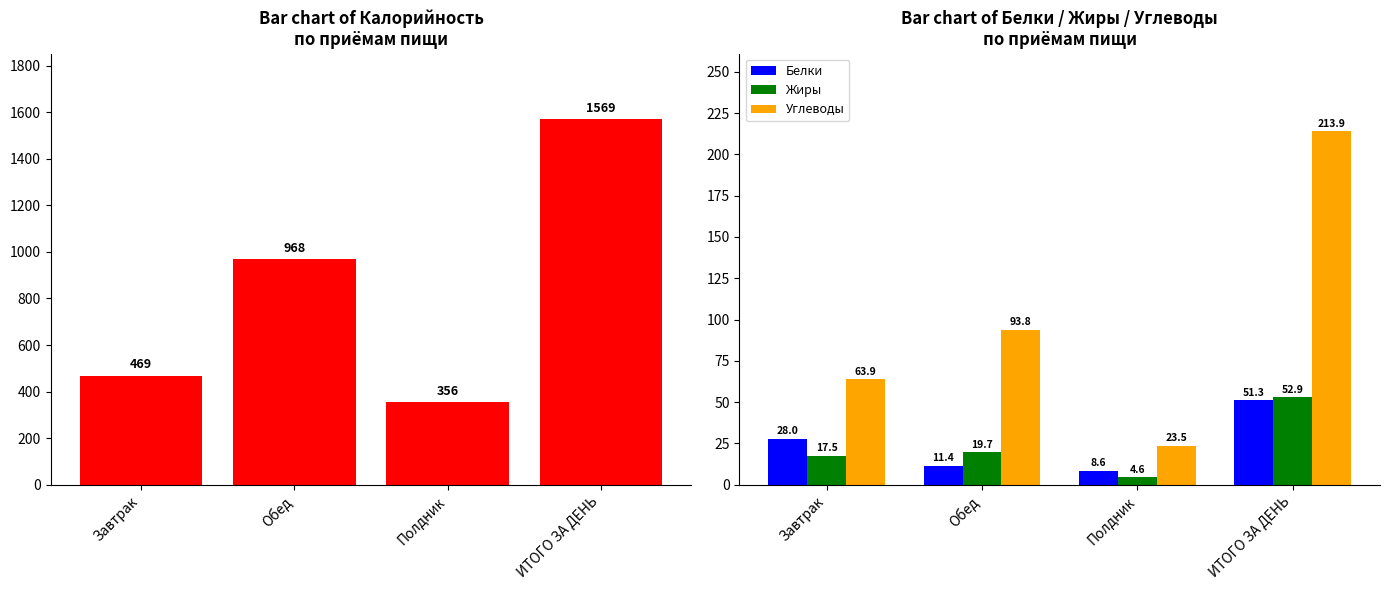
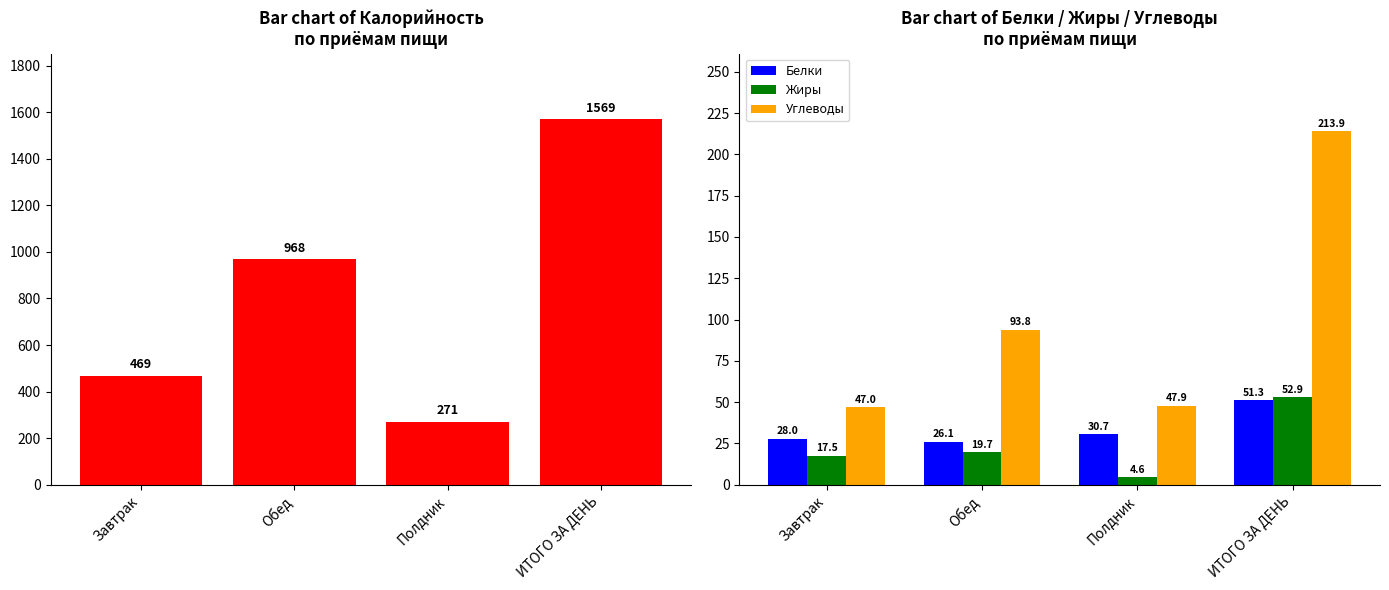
  {
    "Bar chart of Калорийность по приёмам пищи": {
      "Завтрак": 469,
      "Обед": 968,
-     "Полдник": 356,
+     "Полдник": 271,
      "ИТОГО ЗА ДЕНЬ": 1569
    },
    "Bar chart of Белки / Жиры / Углеводы по приёмам пищи": {
      "Белки": {
        "Завтрак": 28.0,
-       "Обед": 11.4,
-       "Полдник": 8.6,
+       "Обед": 26.1,
+       "Полдник": 30.7,
        "ИТОГО ЗА ДЕНЬ": 51.3
      },
      "Жиры": {
        "Завтрак": 17.5,
        "Обед": 19.7,
        "Полдник": 4.6,
        "ИТОГО ЗА ДЕНЬ": 52.9
      },
      "Углеводы": {
-       "Завтрак": 63.9,
+       "Завтрак": 47.0,
        "Обед": 93.8,
-       "Полдник": 23.5,
+       "Полдник": 47.9,
        "ИТОГО ЗА ДЕНЬ": 213.9
      }
    }
  }
